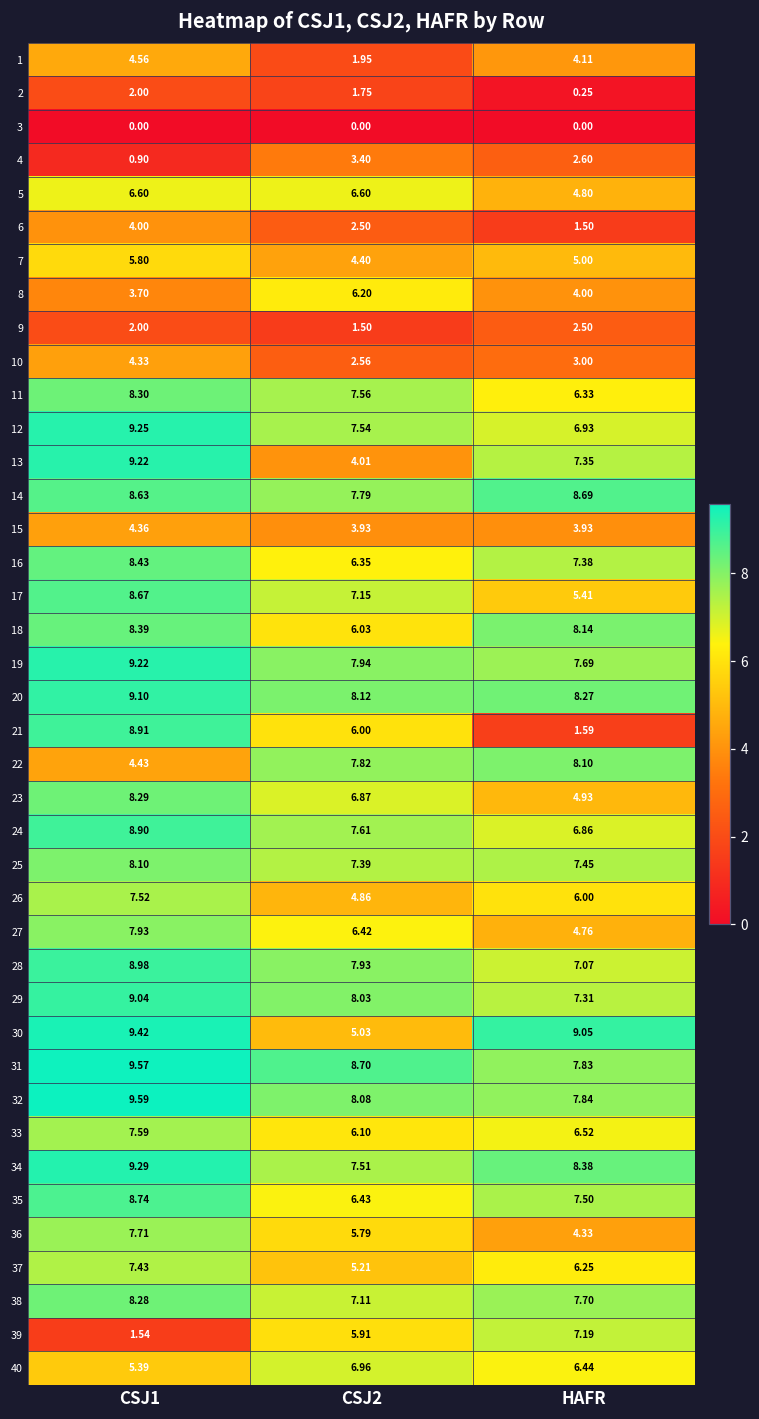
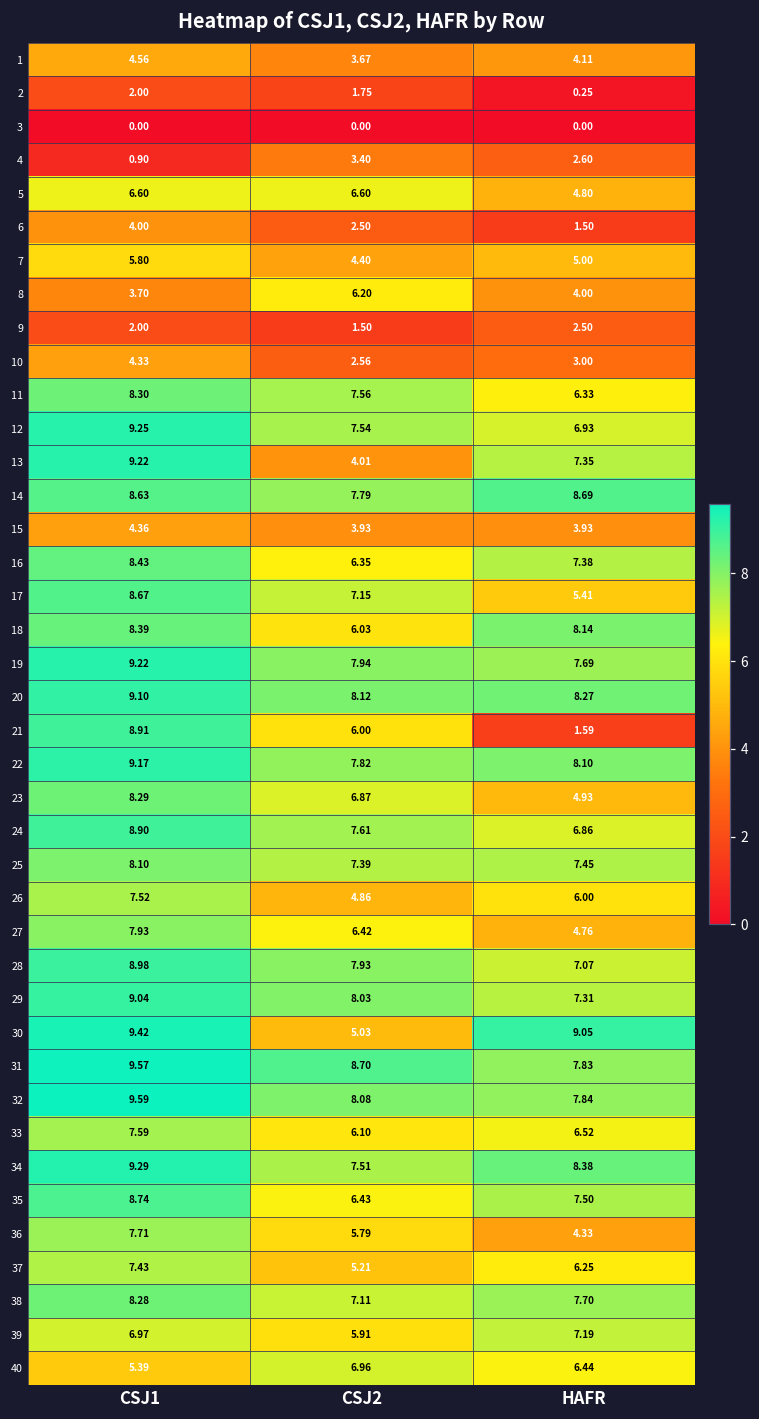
  {
    "1": {
      "CSJ1": 4.56,
-     "CSJ2": 1.95,
+     "CSJ2": 3.67,
      "HAFR": 4.11
    },
    "2": {
      "CSJ1": 2.00,
      "CSJ2": 1.75,
      "HAFR": 0.25
    },
    "3": {
      "CSJ1": 0.00,
      "CSJ2": 0.00,
      "HAFR": 0.00
    },
    "4": {
      "CSJ1": 0.90,
      "CSJ2": 3.40,
      "HAFR": 2.60
    },
    "5": {
      "CSJ1": 6.60,
      "CSJ2": 6.60,
      "HAFR": 4.80
    },
    "6": {
      "CSJ1": 4.00,
      "CSJ2": 2.50,
      "HAFR": 1.50
    },
    "7": {
      "CSJ1": 5.80,
      "CSJ2": 4.40,
      "HAFR": 5.00
    },
    "8": {
      "CSJ1": 3.70,
      "CSJ2": 6.20,
      "HAFR": 4.00
    },
    "9": {
      "CSJ1": 2.00,
      "CSJ2": 1.50,
      "HAFR": 2.50
    },
    "10": {
      "CSJ1": 4.33,
      "CSJ2": 2.56,
      "HAFR": 3.00
    },
    "11": {
      "CSJ1": 8.30,
      "CSJ2": 7.56,
      "HAFR": 6.33
    },
    "12": {
      "CSJ1": 9.25,
      "CSJ2": 7.54,
      "HAFR": 6.93
    },
    "13": {
      "CSJ1": 9.22,
      "CSJ2": 4.01,
      "HAFR": 7.35
    },
    "14": {
      "CSJ1": 8.63,
      "CSJ2": 7.79,
      "HAFR": 8.69
    },
    "15": {
      "CSJ1": 4.36,
      "CSJ2": 3.93,
      "HAFR": 3.93
    },
    "16": {
      "CSJ1": 8.43,
      "CSJ2": 6.35,
      "HAFR": 7.38
    },
    "17": {
      "CSJ1": 8.67,
      "CSJ2": 7.15,
      "HAFR": 5.41
    },
    "18": {
      "CSJ1": 8.39,
      "CSJ2": 6.03,
      "HAFR": 8.14
    },
    "19": {
      "CSJ1": 9.22,
      "CSJ2": 7.94,
      "HAFR": 7.69
    },
    "20": {
      "CSJ1": 9.10,
      "CSJ2": 8.12,
      "HAFR": 8.27
    },
    "21": {
      "CSJ1": 8.91,
      "CSJ2": 6.00,
      "HAFR": 1.59
    },
    "22": {
-     "CSJ1": 4.43,
+     "CSJ1": 9.17,
      "CSJ2": 7.82,
      "HAFR": 8.10
    },
    "23": {
      "CSJ1": 8.29,
      "CSJ2": 6.87,
      "HAFR": 4.93
    },
    "24": {
      "CSJ1": 8.90,
      "CSJ2": 7.61,
      "HAFR": 6.86
    },
    "25": {
      "CSJ1": 8.10,
      "CSJ2": 7.39,
      "HAFR": 7.45
    },
    "26": {
      "CSJ1": 7.52,
      "CSJ2": 4.86,
      "HAFR": 6.00
    },
    "27": {
      "CSJ1": 7.93,
      "CSJ2": 6.42,
      "HAFR": 4.76
    },
    "28": {
      "CSJ1": 8.98,
      "CSJ2": 7.93,
      "HAFR": 7.07
    },
    "29": {
      "CSJ1": 9.04,
      "CSJ2": 8.03,
      "HAFR": 7.31
    },
    "30": {
      "CSJ1": 9.42,
      "CSJ2": 5.03,
      "HAFR": 9.05
    },
    "31": {
      "CSJ1": 9.57,
      "CSJ2": 8.70,
      "HAFR": 7.83
    },
    "32": {
      "CSJ1": 9.59,
      "CSJ2": 8.08,
      "HAFR": 7.84
    },
    "33": {
      "CSJ1": 7.59,
      "CSJ2": 6.10,
      "HAFR": 6.52
    },
    "34": {
      "CSJ1": 9.29,
      "CSJ2": 7.51,
      "HAFR": 8.38
    },
    "35": {
      "CSJ1": 8.74,
      "CSJ2": 6.43,
      "HAFR": 7.50
    },
    "36": {
      "CSJ1": 7.71,
      "CSJ2": 5.79,
      "HAFR": 4.33
    },
    "37": {
      "CSJ1": 7.43,
      "CSJ2": 5.21,
      "HAFR": 6.25
    },
    "38": {
      "CSJ1": 8.28,
      "CSJ2": 7.11,
      "HAFR": 7.70
    },
    "39": {
-     "CSJ1": 1.54,
+     "CSJ1": 6.97,
      "CSJ2": 5.91,
      "HAFR": 7.19
    },
    "40": {
      "CSJ1": 5.39,
      "CSJ2": 6.96,
      "HAFR": 6.44
    }
  }
